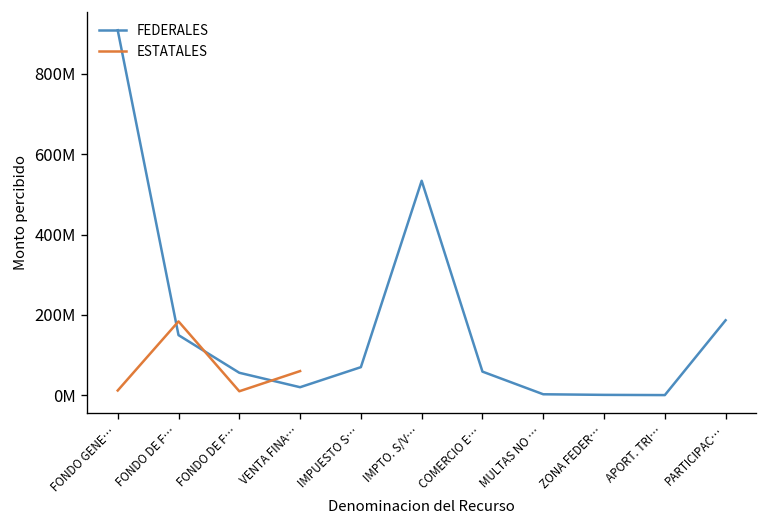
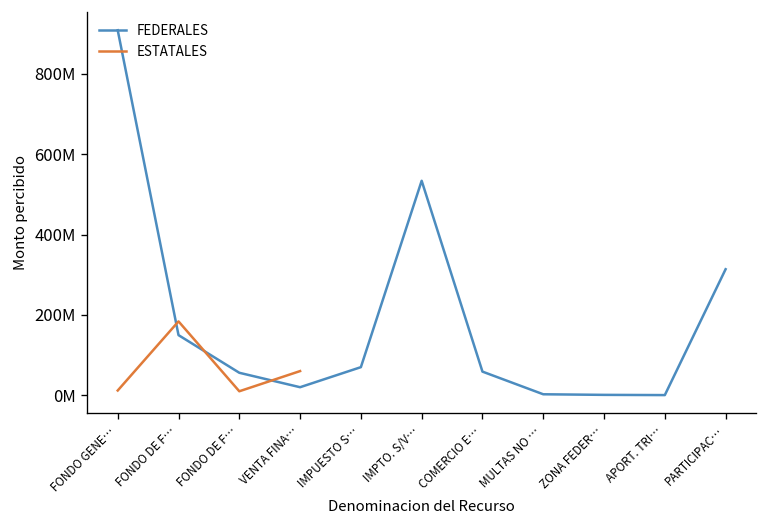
  {
    "FEDERALES": {
      "FONDO GENE…": 910000000,
      "VENTA FINA…": 20000000,
      "IMPUESTO S…": 70000000,
      "IMPTO. S/V…": 530000000,
      "COMERCIO E…": 60000000,
      "MULTAS NO …": 0,
      "ZONA FEDER…": 0,
      "APORT. TRI…": 0,
-     "PARTICIPAC…": 190000000
+     "PARTICIPAC…": 310000000
    },
    "ESTATALES": {
      "FONDO GENE…": 10000000,
      "VENTA FINA…": 60000000
    }
  }
